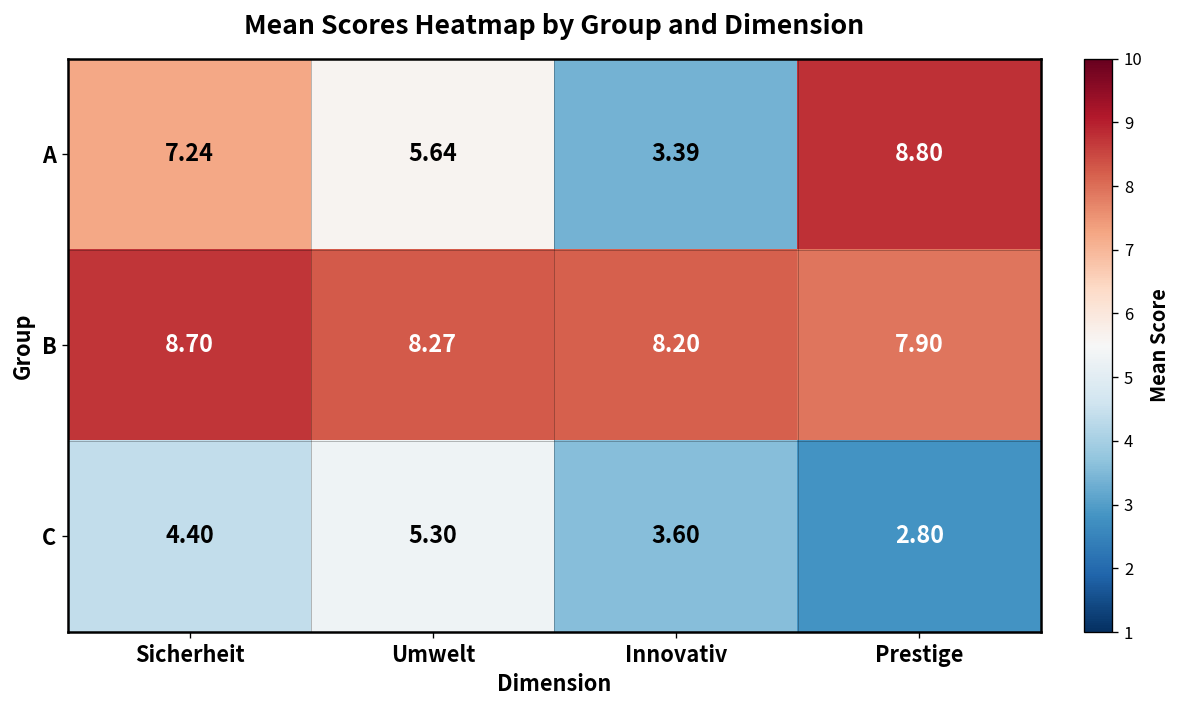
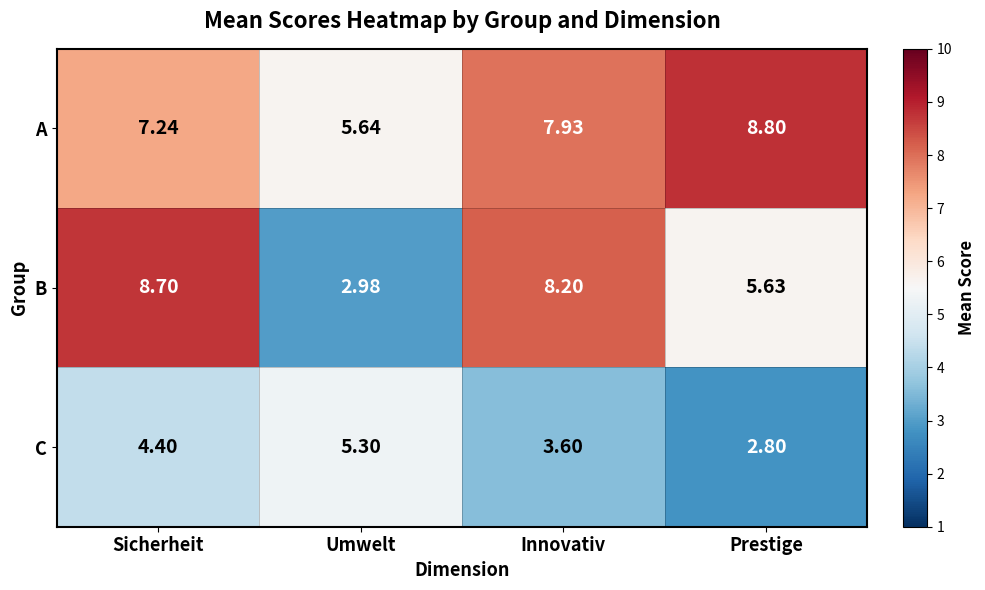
  {
    "A": {
      "Sicherheit": 7.24,
      "Umwelt": 5.64,
-     "Innovativ": 3.39,
+     "Innovativ": 7.93,
      "Prestige": 8.80
    },
    "B": {
      "Sicherheit": 8.70,
-     "Umwelt": 8.27,
+     "Umwelt": 2.98,
      "Innovativ": 8.20,
-     "Prestige": 7.90
+     "Prestige": 5.63
    },
    "C": {
      "Sicherheit": 4.40,
      "Umwelt": 5.30,
      "Innovativ": 3.60,
      "Prestige": 2.80
    }
  }
